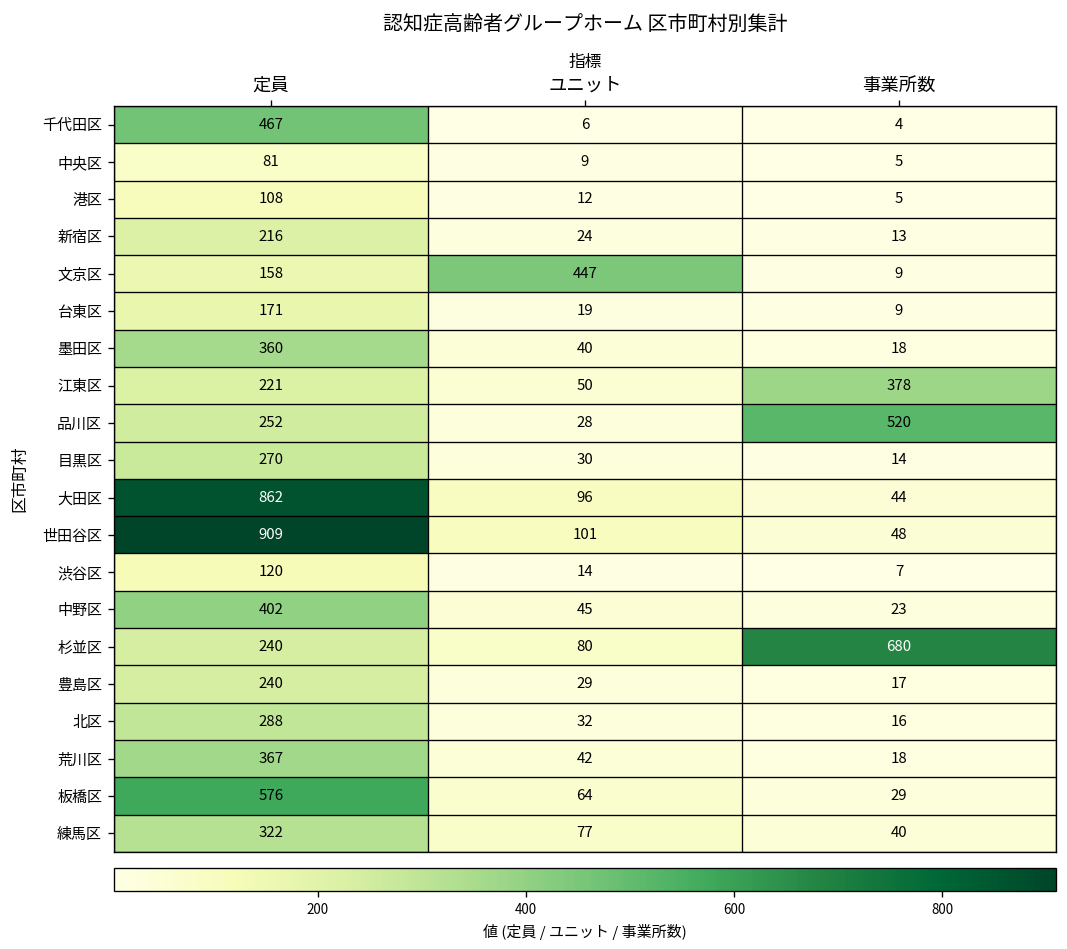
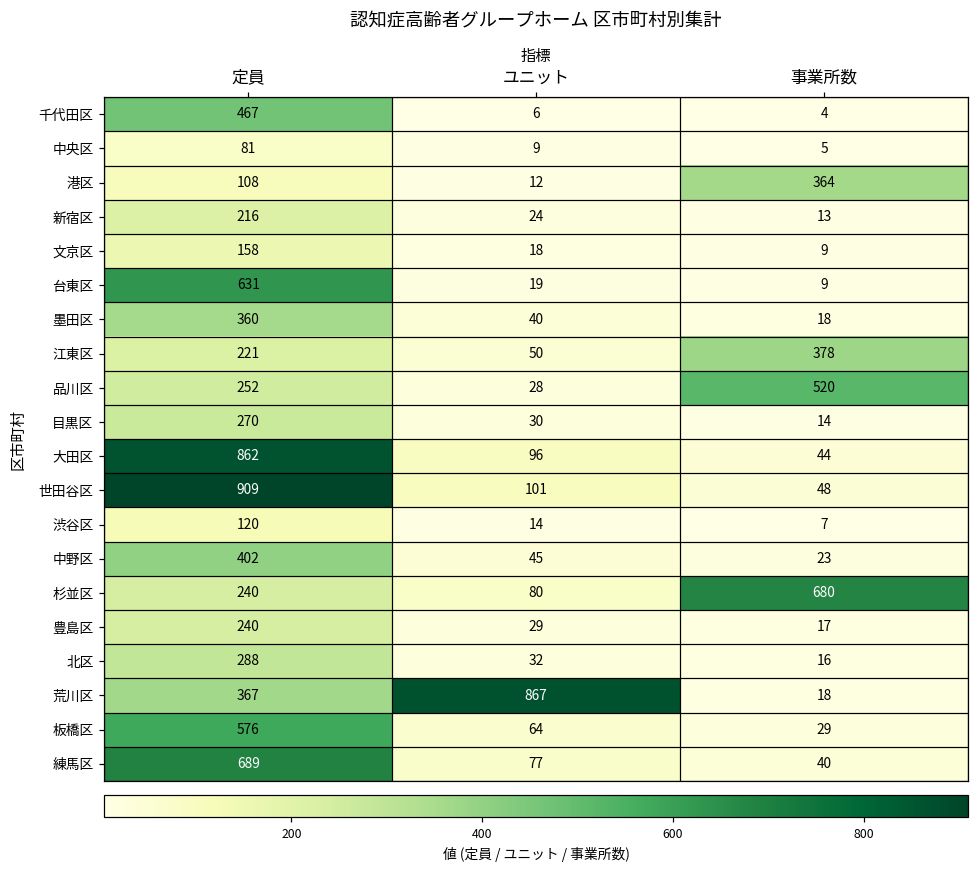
  {
    "千代田区": {
      "定員": 467,
      "ユニット": 6,
      "事業所数": 4
    },
    "中央区": {
      "定員": 81,
      "ユニット": 9,
      "事業所数": 5
    },
    "港区": {
      "定員": 108,
      "ユニット": 12,
-     "事業所数": 5
+     "事業所数": 364
    },
    "新宿区": {
      "定員": 216,
      "ユニット": 24,
      "事業所数": 13
    },
    "文京区": {
      "定員": 158,
-     "ユニット": 447,
+     "ユニット": 18,
      "事業所数": 9
    },
    "台東区": {
-     "定員": 171,
+     "定員": 631,
      "ユニット": 19,
      "事業所数": 9
    },
    "墨田区": {
      "定員": 360,
      "ユニット": 40,
      "事業所数": 18
    },
    "江東区": {
      "定員": 221,
      "ユニット": 50,
      "事業所数": 378
    },
    "品川区": {
      "定員": 252,
      "ユニット": 28,
      "事業所数": 520
    },
    "目黒区": {
      "定員": 270,
      "ユニット": 30,
      "事業所数": 14
    },
    "大田区": {
      "定員": 862,
      "ユニット": 96,
      "事業所数": 44
    },
    "世田谷区": {
      "定員": 909,
      "ユニット": 101,
      "事業所数": 48
    },
    "渋谷区": {
      "定員": 120,
      "ユニット": 14,
      "事業所数": 7
    },
    "中野区": {
      "定員": 402,
      "ユニット": 45,
      "事業所数": 23
    },
    "杉並区": {
      "定員": 240,
      "ユニット": 80,
      "事業所数": 680
    },
    "豊島区": {
      "定員": 240,
      "ユニット": 29,
      "事業所数": 17
    },
    "北区": {
      "定員": 288,
      "ユニット": 32,
      "事業所数": 16
    },
    "荒川区": {
      "定員": 367,
-     "ユニット": 42,
+     "ユニット": 867,
      "事業所数": 18
    },
    "板橋区": {
      "定員": 576,
      "ユニット": 64,
      "事業所数": 29
    },
    "練馬区": {
-     "定員": 322,
+     "定員": 689,
      "ユニット": 77,
      "事業所数": 40
    }
  }
